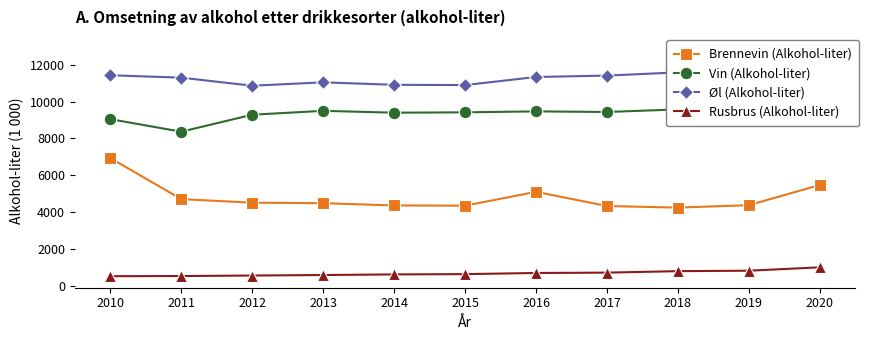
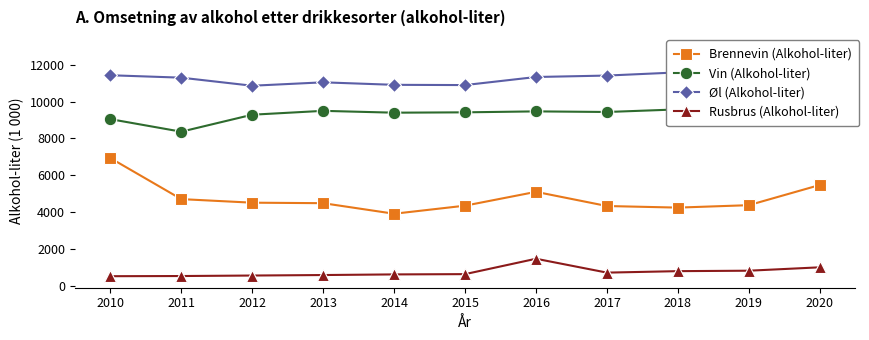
  {
    "Brennevin (Alkohol-liter)": {
      "2010": 6900,
      "2011": 4700,
      "2012": 4500,
      "2013": 4500,
-     "2014": 4400,
+     "2014": 3900,
      "2015": 4400,
      "2016": 5100,
      "2017": 4300,
      "2018": 4200,
      "2019": 4400,
      "2020": 5500
    },
    "Vin (Alkohol-liter)": {
      "2010": 9000,
      "2011": 8400,
      "2012": 9300,
      "2013": 9500,
      "2014": 9400,
      "2015": 9400,
      "2016": 9500,
      "2017": 9400
    },
    "Øl (Alkohol-liter)": {
      "2010": 11400,
      "2011": 11300,
      "2012": 10900,
      "2013": 11000,
      "2014": 10900,
      "2015": 10900,
      "2016": 11300,
      "2017": 11400
    },
    "Rusbrus (Alkohol-liter)": {
      "2010": 500,
      "2011": 500,
      "2012": 600,
      "2013": 600,
      "2014": 600,
      "2015": 600,
-     "2016": 700,
+     "2016": 1500,
      "2017": 700,
      "2018": 800,
      "2019": 800,
      "2020": 1000
    }
  }
